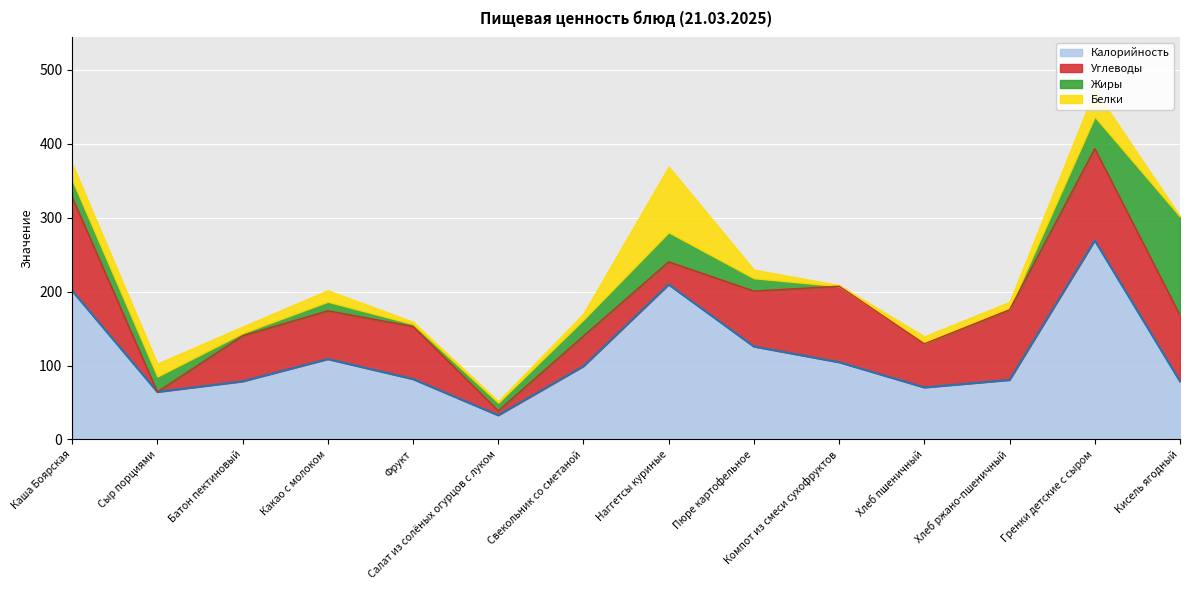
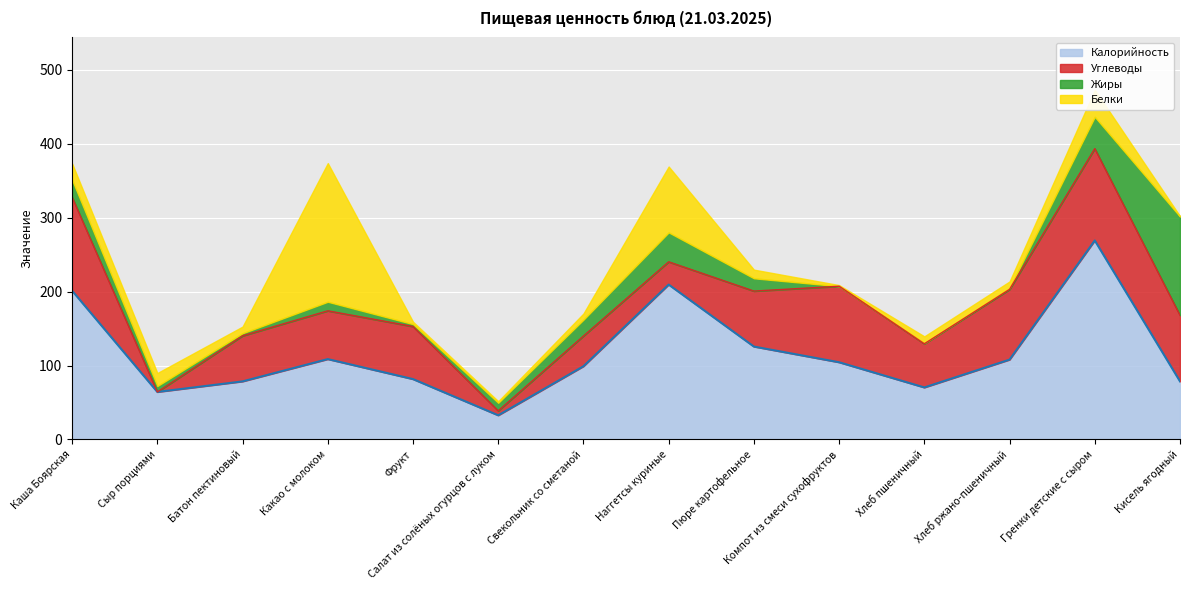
  {
    "Калорийность": {
      "Каша Боярская": 200,
      "Батон пектиновый": 80,
      "Какао с молоком": 110,
      "Фрукт": 80,
      "Салат из солёных огурцов с луком": 30,
      "Свекольник со сметаной": 100,
      "Наггетсы куриные": 210,
      "Пюре картофельное": 130,
      "Компот из смеси сухофруктов": 100,
      "Хлеб пшеничный": 70,
-     "Хлеб ржано-пшеничный": 80,
+     "Хлеб ржано-пшеничный": 110,
      "Гренки детские с сыром": 270,
      "Кисель ягодный": 80
    },
    "Углеводы": {
      "Каша Боярская": 130,
      "Батон пектиновый": 60,
      "Какао с молоком": 70,
      "Салат из солёных огурцов с луком": 10,
      "Свекольник со сметаной": 40,
      "Наггетсы куриные": 30,
      "Пюре картофельное": 80,
      "Гренки детские с сыром": 120,
      "Кисель ягодный": 90
    },
    "Жиры": {
      "Каша Боярская": 20,
-     "Сыр порциями": 20,
+     "Сыр порциями": 10,
      "Батон пектиновый": 0,
      "Какао с молоком": 10,
      "Свекольник со сметаной": 20,
      "Наггетсы куриные": 40,
      "Пюре картофельное": 20,
      "Гренки детские с сыром": 40
    },
    "Белки": {
      "Каша Боярская": 20,
      "Сыр порциями": 20,
      "Батон пектиновый": 10,
-     "Какао с молоком": 20,
+     "Какао с молоком": 190,
      "Свекольник со сметаной": 10,
      "Наггетсы куриные": 90,
      "Пюре картофельное": 10,
      "Хлеб пшеничный": 10,
      "Хлеб ржано-пшеничный": 10
    }
  }
